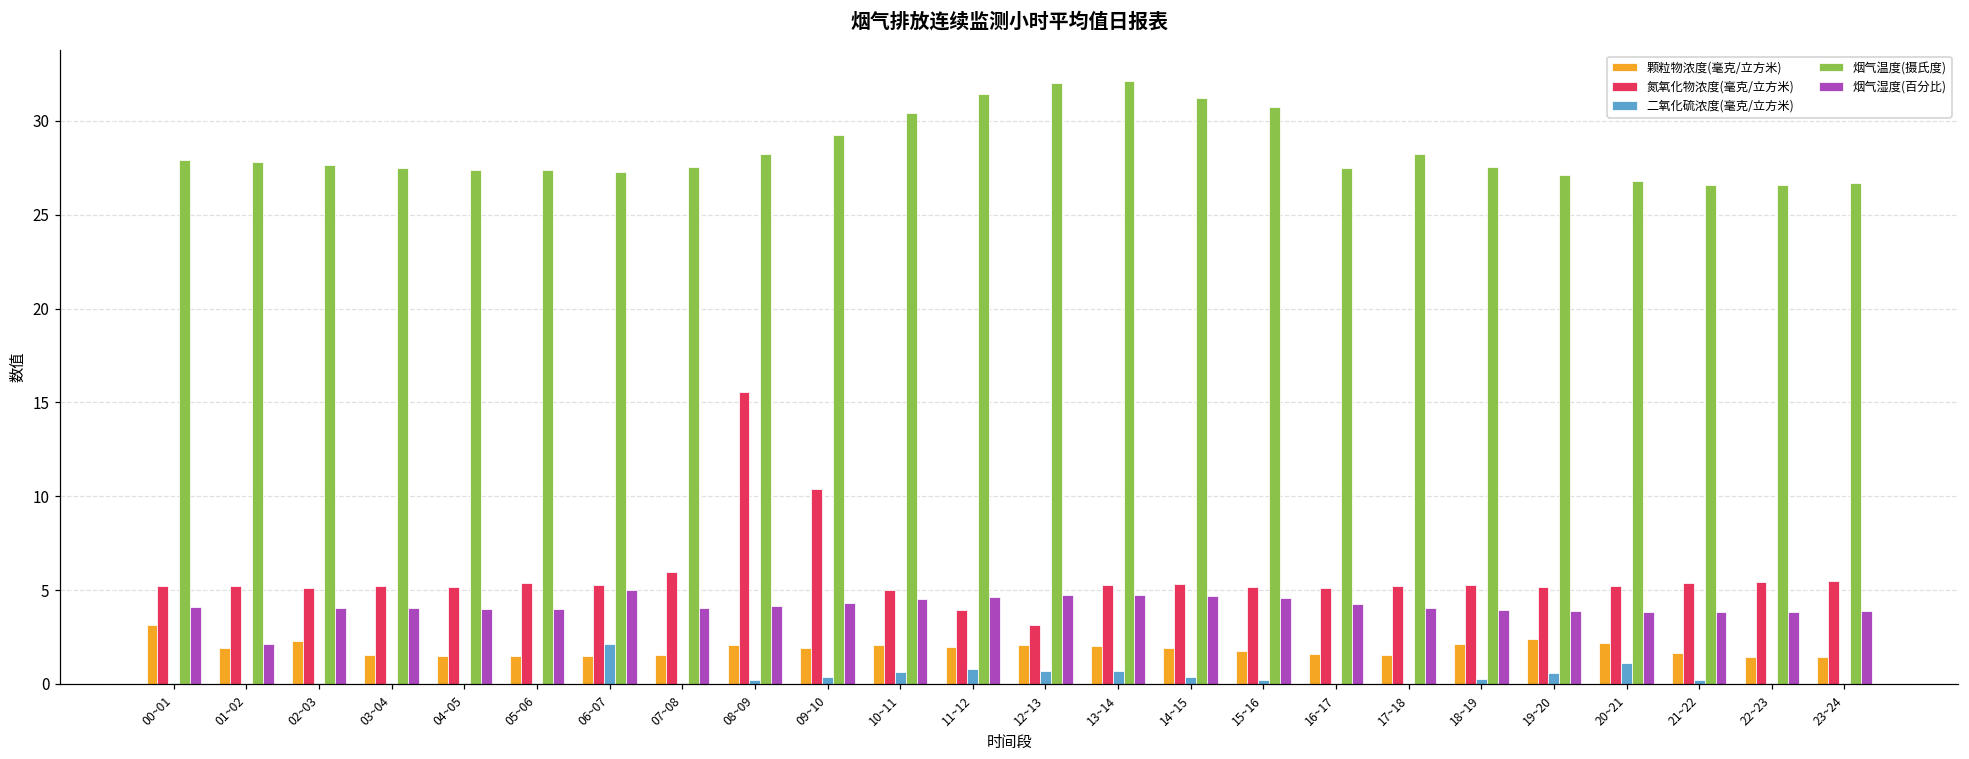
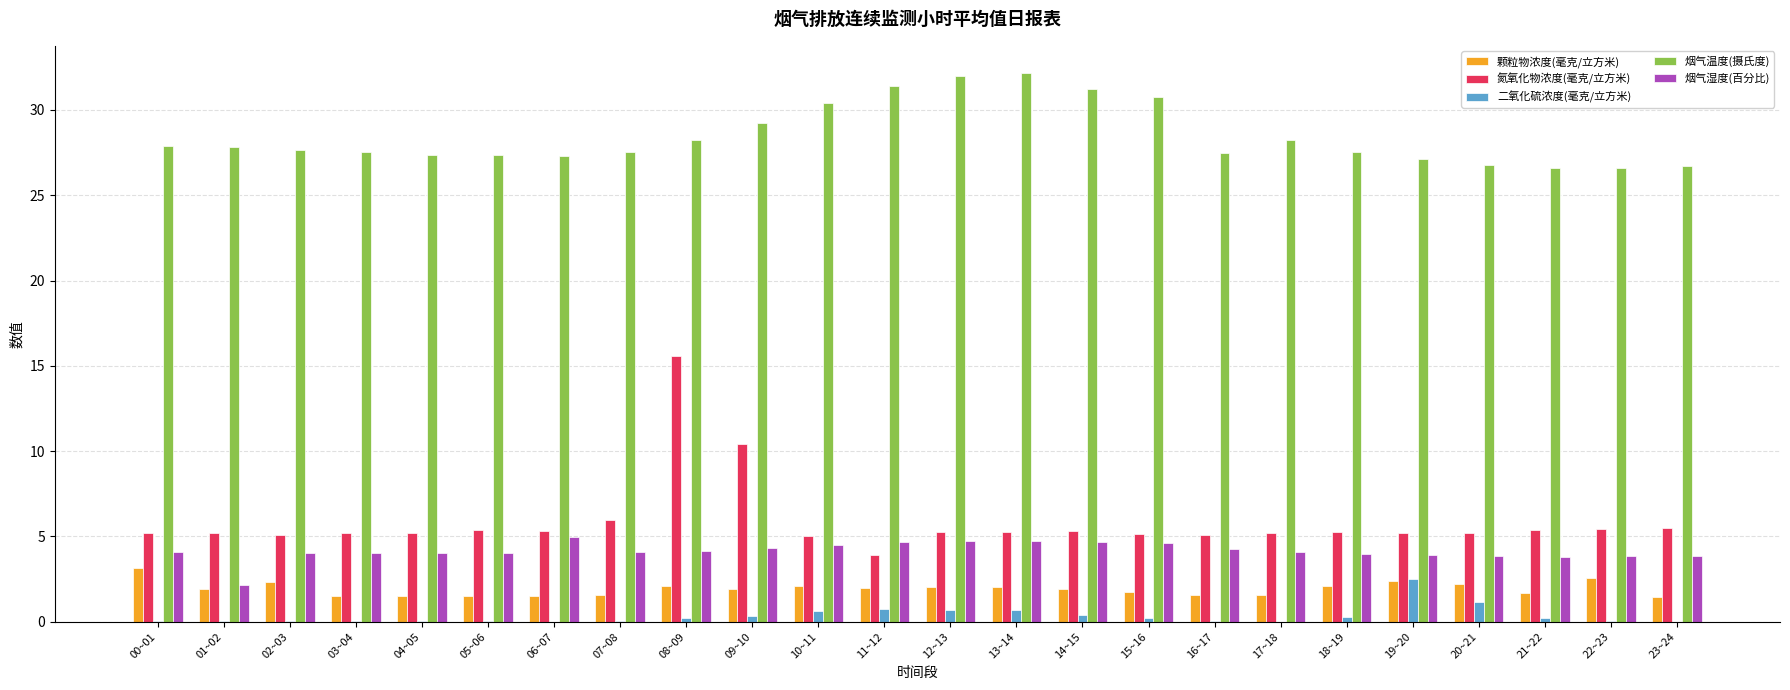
  {
    "颗粒物浓度(毫克/立方米)": {
      "00~01": 3.1,
      "01~02": 1.9,
      "02~03": 2.3,
      "03~04": 1.5,
      "04~05": 1.5,
      "05~06": 1.5,
      "06~07": 1.5,
      "07~08": 1.5,
      "08~09": 2.1,
      "09~10": 1.9,
      "10~11": 2.1,
      "11~12": 2.0,
      "12~13": 2.1,
      "13~14": 2.0,
      "14~15": 1.9,
      "15~16": 1.8,
      "16~17": 1.6,
      "17~18": 1.5,
      "18~19": 2.1,
      "19~20": 2.4,
      "20~21": 2.2,
      "21~22": 1.7,
-     "22~23": 1.5,
+     "22~23": 2.6,
      "23~24": 1.4
    },
    "氮氧化物浓度(毫克/立方米)": {
      "00~01": 5.2,
      "01~02": 5.2,
      "02~03": 5.1,
      "03~04": 5.2,
      "04~05": 5.2,
      "05~06": 5.4,
      "06~07": 5.3,
      "07~08": 6.0,
      "08~09": 15.6,
      "09~10": 10.4,
      "10~11": 5.0,
      "11~12": 3.9,
-     "12~13": 3.1,
+     "12~13": 5.2,
      "13~14": 5.3,
      "14~15": 5.3,
      "15~16": 5.2,
      "16~17": 5.1,
      "17~18": 5.2,
      "18~19": 5.3,
      "19~20": 5.2,
      "20~21": 5.2,
      "21~22": 5.4,
      "22~23": 5.4,
      "23~24": 5.5
    },
    "二氧化硫浓度(毫克/立方米)": {
-     "06~07": 2.1,
+     "06~07": 0.0,
      "08~09": 0.2,
      "09~10": 0.4,
      "10~11": 0.6,
      "11~12": 0.8,
      "12~13": 0.7,
      "13~14": 0.7,
      "14~15": 0.4,
      "15~16": 0.2,
      "17~18": 0.0,
      "18~19": 0.3,
-     "19~20": 0.6,
+     "19~20": 2.5,
      "20~21": 1.1,
      "21~22": 0.2,
      "23~24": 0.0
    },
    "烟气温度(摄氏度)": {
      "00~01": 27.9,
      "01~02": 27.8,
      "02~03": 27.6,
      "03~04": 27.5,
      "04~05": 27.4,
      "05~06": 27.4,
      "06~07": 27.3,
      "07~08": 27.5,
      "08~09": 28.3,
      "09~10": 29.2,
      "10~11": 30.4,
      "11~12": 31.4,
      "12~13": 32.0,
      "13~14": 32.2,
      "14~15": 31.2,
      "15~16": 30.7,
      "16~17": 27.5,
      "17~18": 28.3,
      "18~19": 27.5,
      "19~20": 27.1,
      "20~21": 26.8,
      "21~22": 26.6,
      "22~23": 26.6,
      "23~24": 26.7
    },
    "烟气湿度(百分比)": {
      "00~01": 4.1,
      "01~02": 2.1,
      "02~03": 4.0,
      "03~04": 4.0,
      "04~05": 4.0,
      "05~06": 4.0,
      "06~07": 5.0,
      "07~08": 4.1,
      "08~09": 4.2,
      "09~10": 4.3,
      "10~11": 4.5,
      "11~12": 4.7,
      "12~13": 4.7,
      "13~14": 4.8,
      "14~15": 4.7,
      "15~16": 4.6,
      "16~17": 4.3,
      "17~18": 4.1,
      "18~19": 4.0,
      "19~20": 3.9,
      "20~21": 3.8,
      "21~22": 3.8,
      "22~23": 3.8,
      "23~24": 3.9
    }
  }
